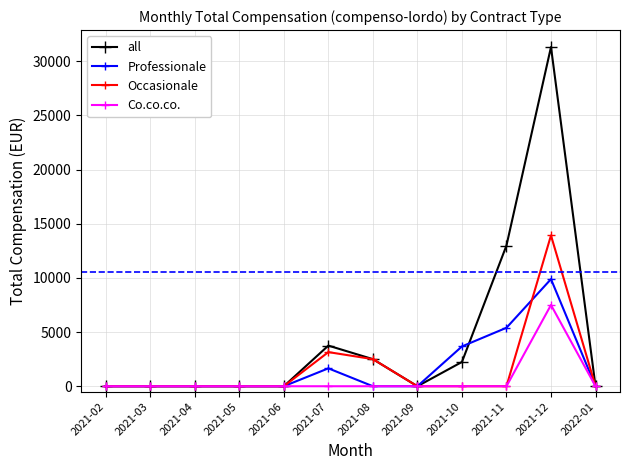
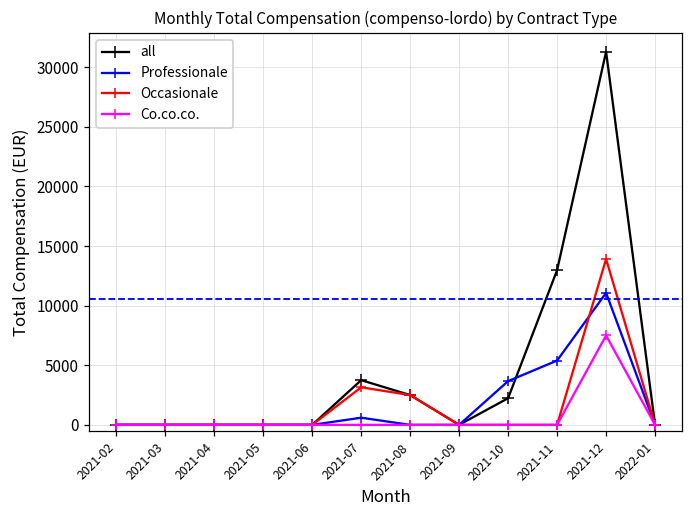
  {
    "all": {
      "2021-07": 3800,
      "2021-10": 2200,
      "2021-11": 13000,
      "2021-12": 31300
    },
    "Professionale": {
-     "2021-07": 1700,
+     "2021-07": 600,
      "2021-10": 3700,
      "2021-11": 5400,
-     "2021-12": 9900
+     "2021-12": 11100
    },
    "Occasionale": {
      "2021-07": 3200,
      "2021-12": 13900
    },
    "Co.co.co.": {
      "2021-07": 0,
      "2021-12": 7500
    }
  }
